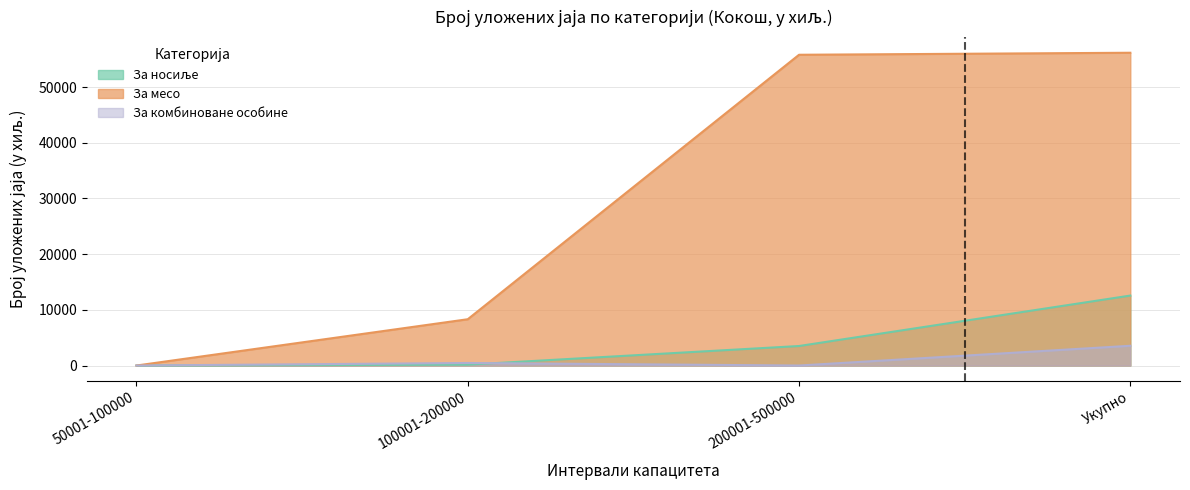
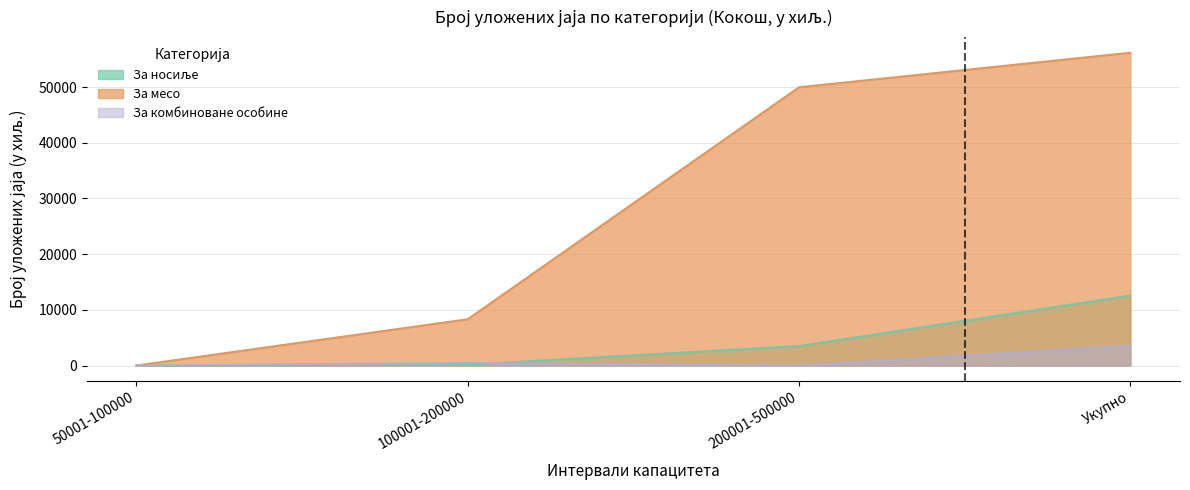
  {
    "За носиље": {
      "200001-500000": 4000,
      "Укупно": 13000
    },
    "За месо": {
      "100001-200000": 8000,
-     "200001-500000": 56000,
+     "200001-500000": 50000,
      "Укупно": 56000
    },
    "За комбиноване особине": {
      "200001-500000": 0,
      "Укупно": 4000
    }
  }
